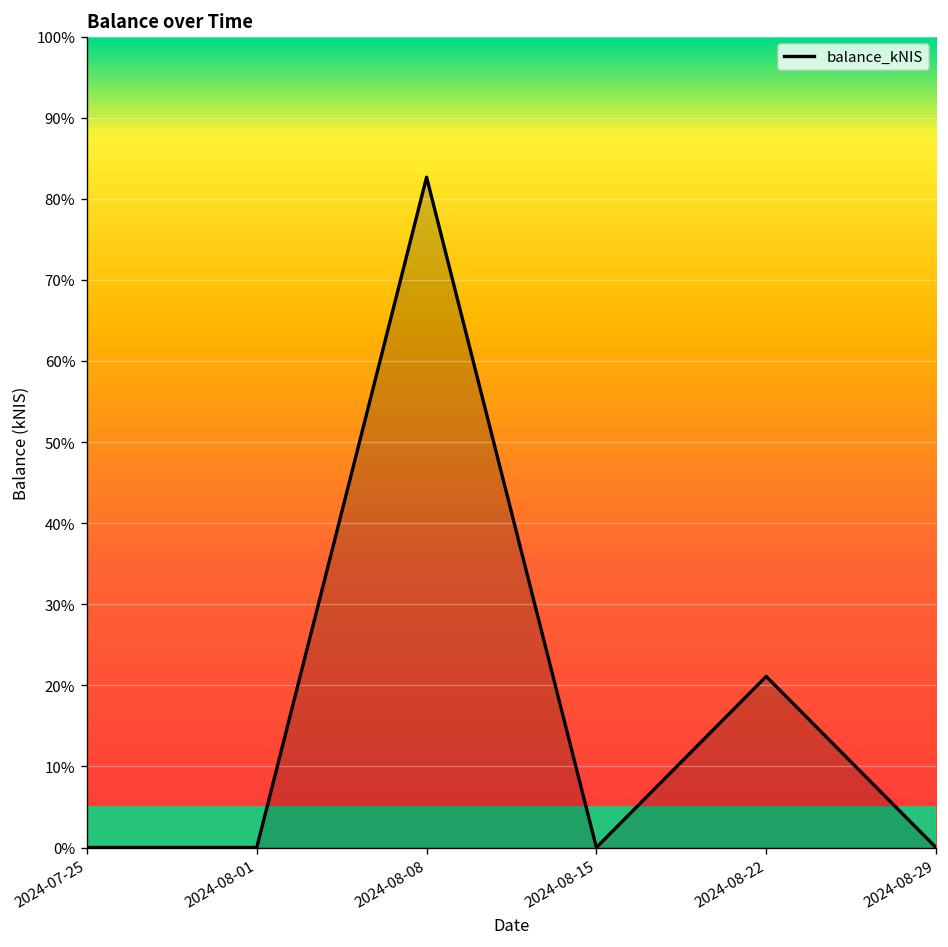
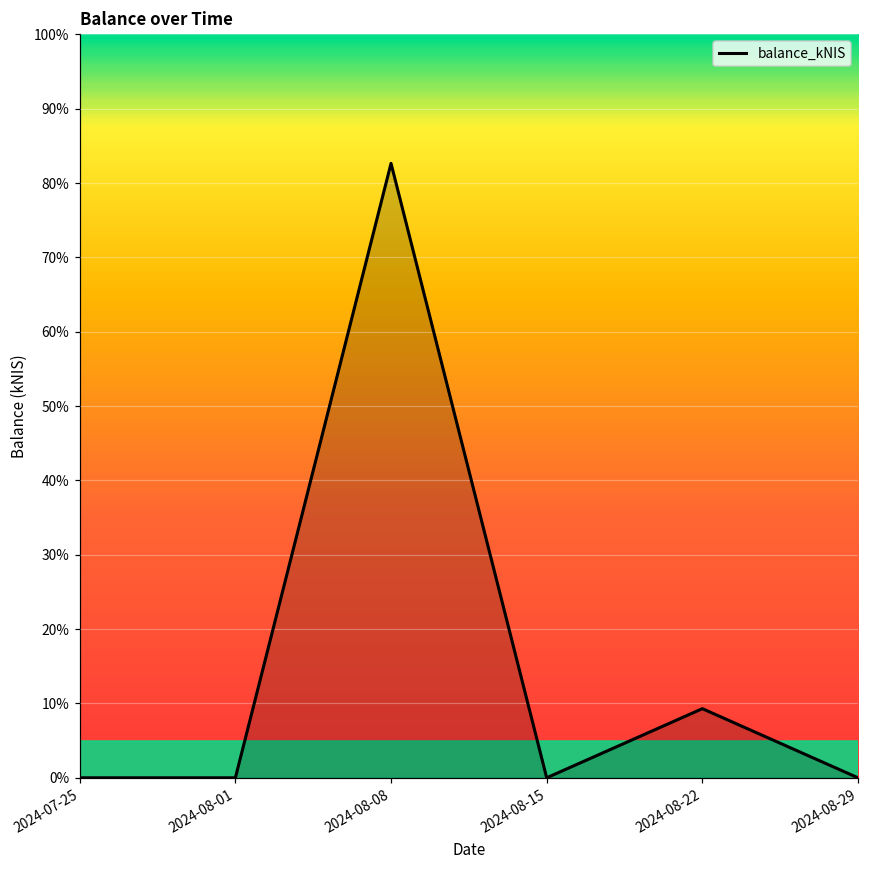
  {
    "2024-08-08": "83%",
-   "2024-08-22": "21%"
+   "2024-08-22": "9%"
  }
